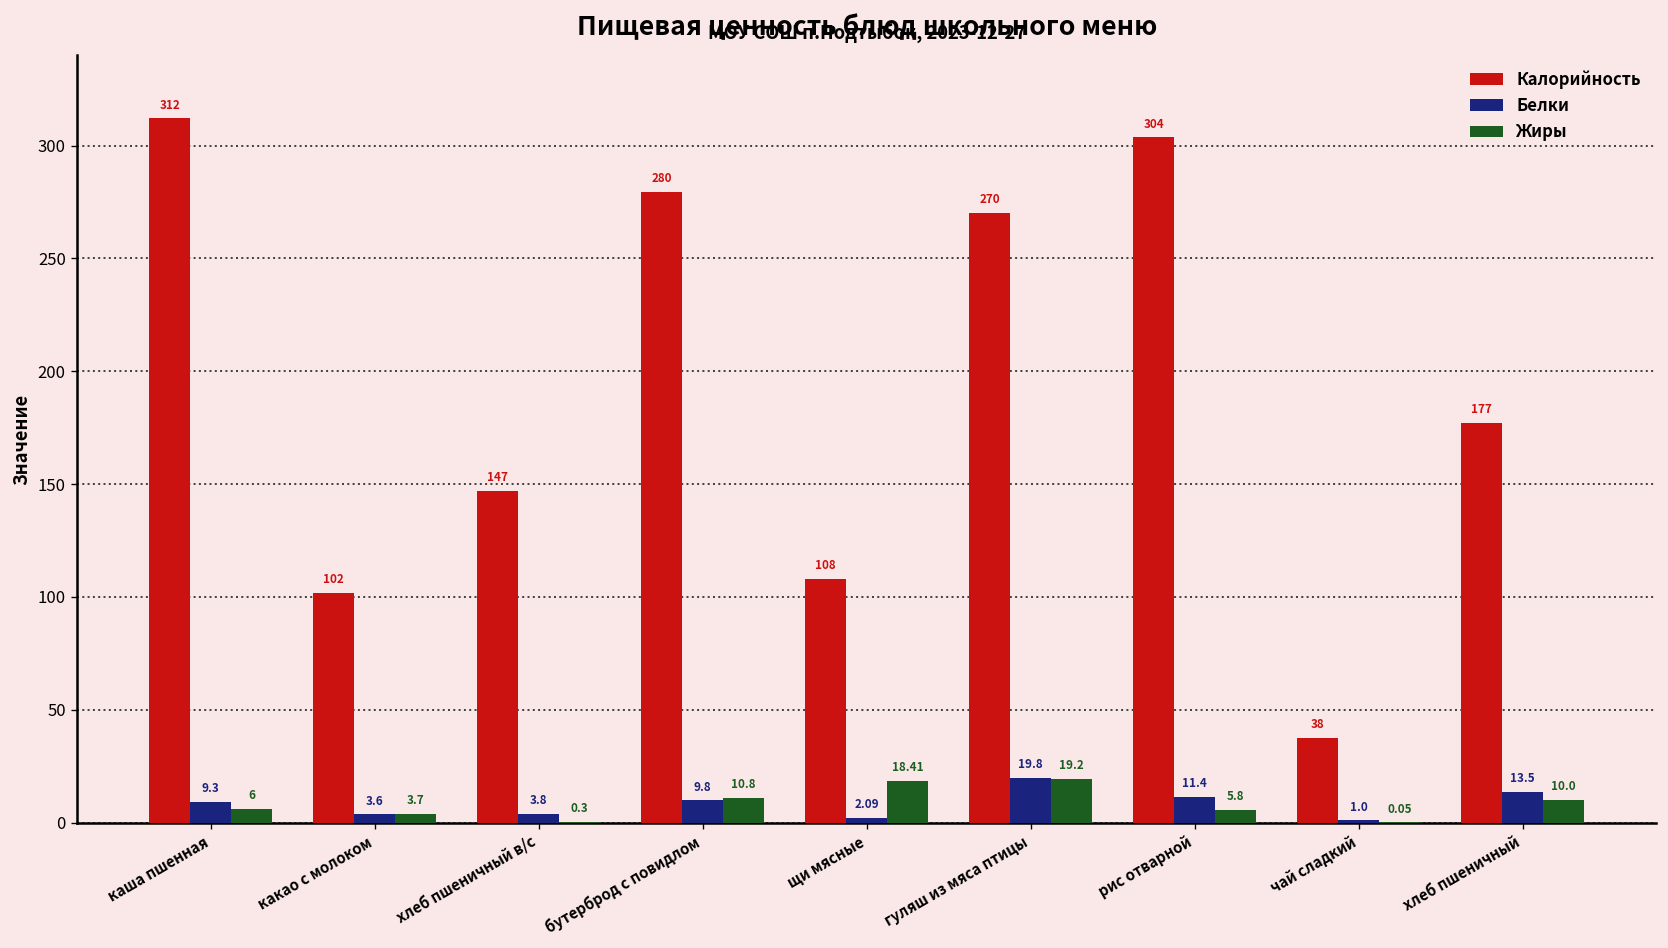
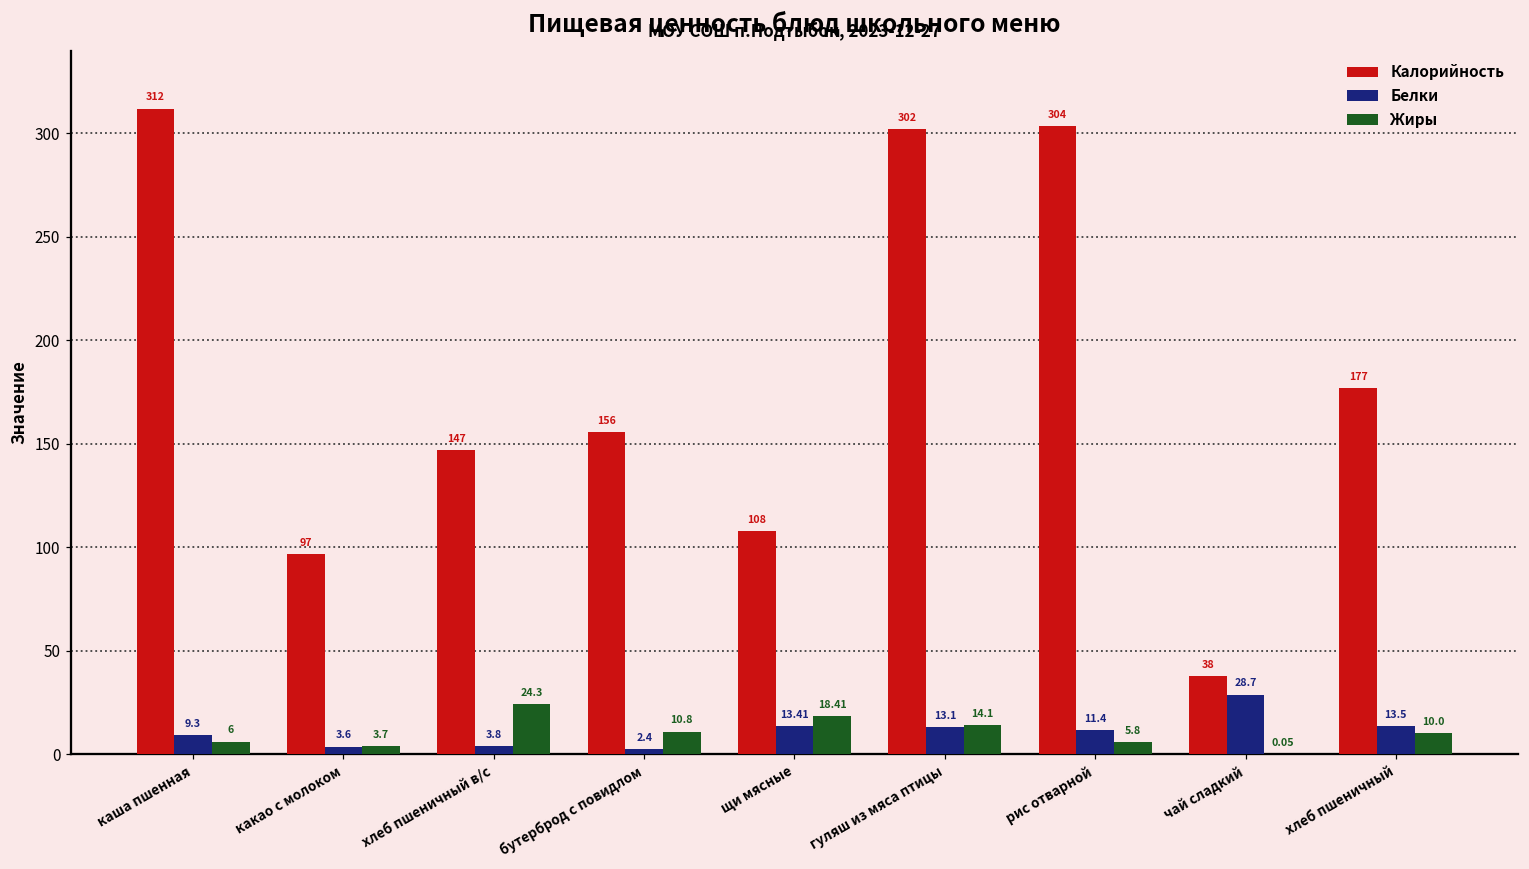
  {
    "Калорийность": {
      "каша пшенная": 312,
-     "какао с молоком": 102,
+     "какао с молоком": 97,
      "хлеб пшеничный в/с": 147,
-     "бутерброд с повидлом": 280,
+     "бутерброд с повидлом": 156,
      "щи мясные": 108,
-     "гуляш из мяса птицы": 270,
+     "гуляш из мяса птицы": 302,
      "рис отварной": 304,
      "чай сладкий": 38,
      "хлеб пшеничный": 177
    },
    "Белки": {
      "каша пшенная": 9.3,
      "какао с молоком": 3.6,
      "хлеб пшеничный в/с": 3.8,
-     "бутерброд с повидлом": 9.8,
-     "щи мясные": 2.09,
-     "гуляш из мяса птицы": 19.8,
+     "бутерброд с повидлом": 2.4,
+     "щи мясные": 13.41,
+     "гуляш из мяса птицы": 13.1,
      "рис отварной": 11.4,
-     "чай сладкий": 1.0,
+     "чай сладкий": 28.7,
      "хлеб пшеничный": 13.5
    },
    "Жиры": {
      "каша пшенная": 6,
      "какао с молоком": 3.7,
-     "хлеб пшеничный в/с": 0.3,
+     "хлеб пшеничный в/с": 24.3,
      "бутерброд с повидлом": 10.8,
      "щи мясные": 18.41,
-     "гуляш из мяса птицы": 19.2,
+     "гуляш из мяса птицы": 14.1,
      "рис отварной": 5.8,
      "чай сладкий": 0.05,
      "хлеб пшеничный": 10.0
    }
  }
